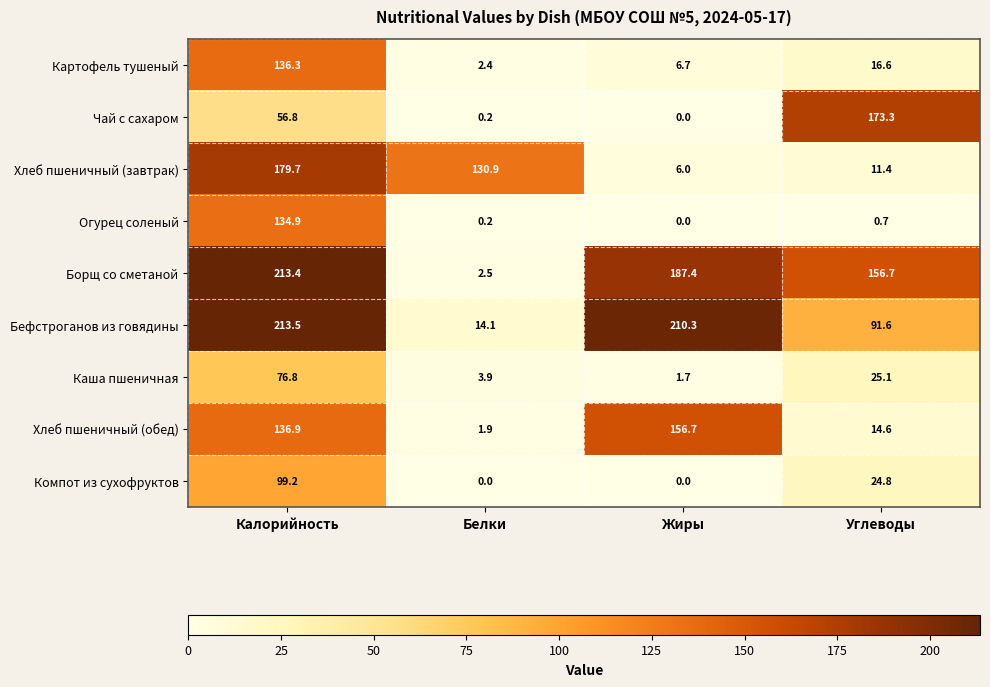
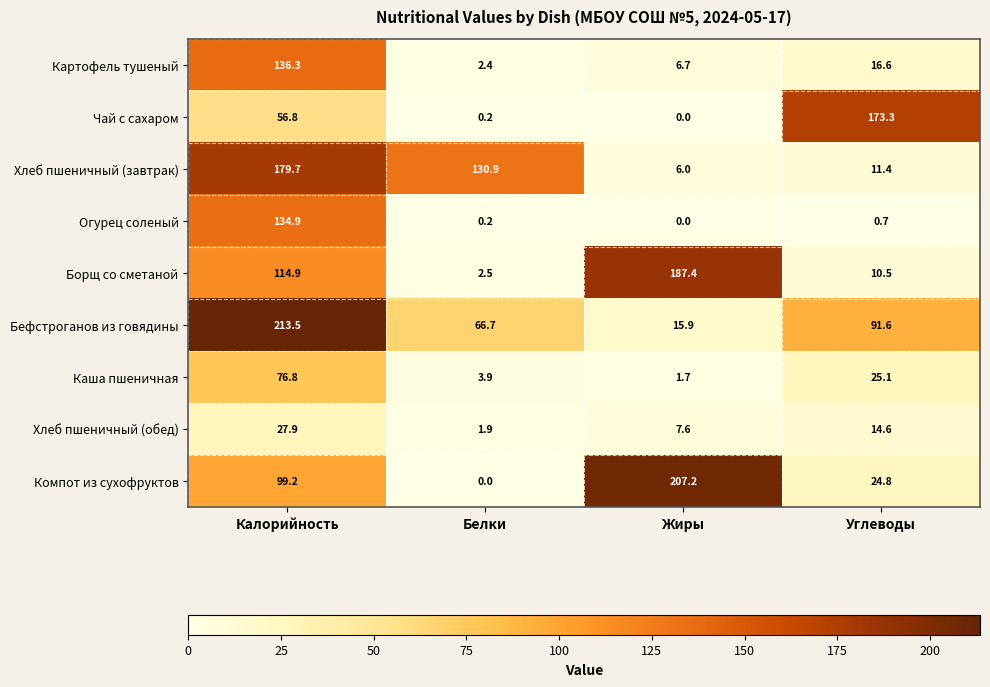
  {
    "Картофель тушеный": {
      "Калорийность": 136.3,
      "Белки": 2.4,
      "Жиры": 6.7,
      "Углеводы": 16.6
    },
    "Чай с сахаром": {
      "Калорийность": 56.8,
      "Белки": 0.2,
      "Жиры": 0.0,
      "Углеводы": 173.3
    },
    "Хлеб пшеничный (завтрак)": {
      "Калорийность": 179.7,
      "Белки": 130.9,
      "Жиры": 6.0,
      "Углеводы": 11.4
    },
    "Огурец соленый": {
      "Калорийность": 134.9,
      "Белки": 0.2,
      "Жиры": 0.0,
      "Углеводы": 0.7
    },
    "Борщ со сметаной": {
-     "Калорийность": 213.4,
+     "Калорийность": 114.9,
      "Белки": 2.5,
      "Жиры": 187.4,
-     "Углеводы": 156.7
+     "Углеводы": 10.5
    },
    "Бефстроганов из говядины": {
      "Калорийность": 213.5,
-     "Белки": 14.1,
-     "Жиры": 210.3,
+     "Белки": 66.7,
+     "Жиры": 15.9,
      "Углеводы": 91.6
    },
    "Каша пшеничная": {
      "Калорийность": 76.8,
      "Белки": 3.9,
      "Жиры": 1.7,
      "Углеводы": 25.1
    },
    "Хлеб пшеничный (обед)": {
-     "Калорийность": 136.9,
+     "Калорийность": 27.9,
      "Белки": 1.9,
-     "Жиры": 156.7,
+     "Жиры": 7.6,
      "Углеводы": 14.6
    },
    "Компот из сухофруктов": {
      "Калорийность": 99.2,
      "Белки": 0.0,
-     "Жиры": 0.0,
+     "Жиры": 207.2,
      "Углеводы": 24.8
    }
  }
